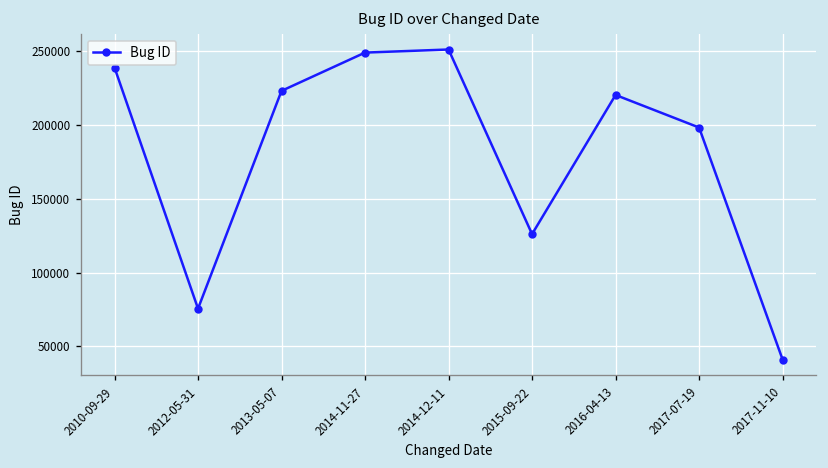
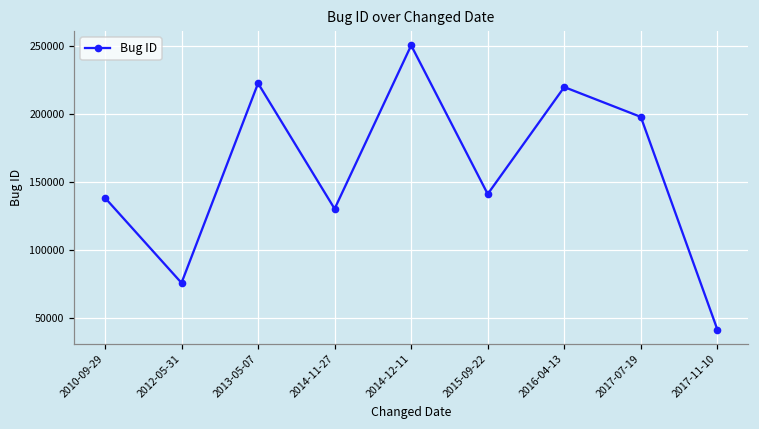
  {
-   "2010-09-29": 239000,
+   "2010-09-29": 138000,
    "2012-05-31": 76000,
    "2013-05-07": 223000,
-   "2014-11-27": 249000,
+   "2014-11-27": 130000,
    "2014-12-11": 251000,
-   "2015-09-22": 126000,
+   "2015-09-22": 141000,
    "2016-04-13": 220000,
    "2017-07-19": 198000,
    "2017-11-10": 41000
  }
